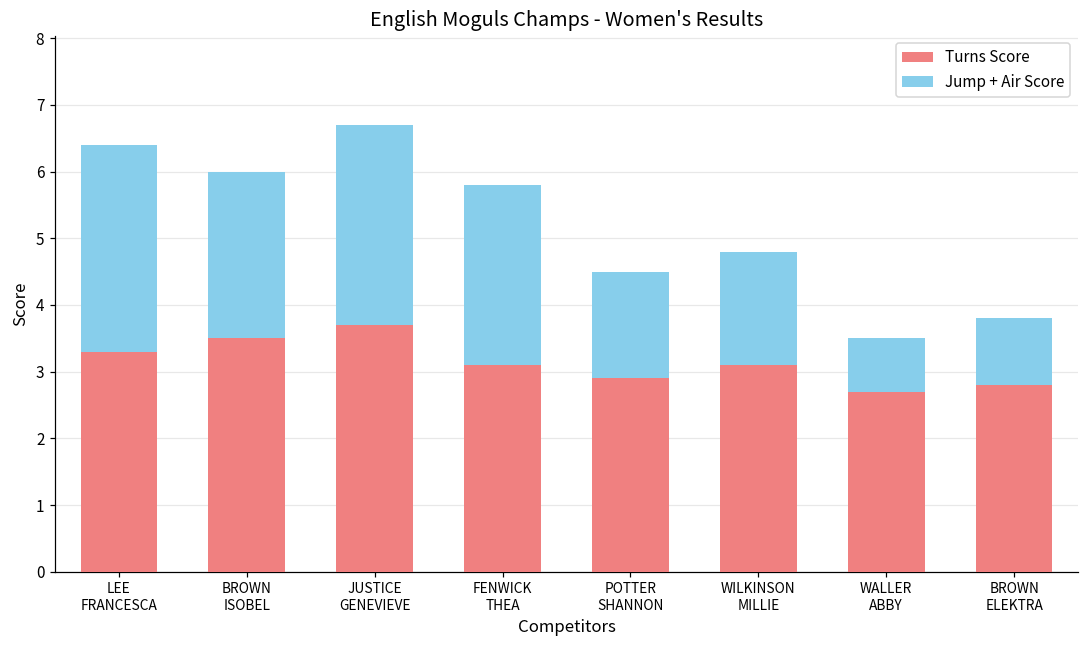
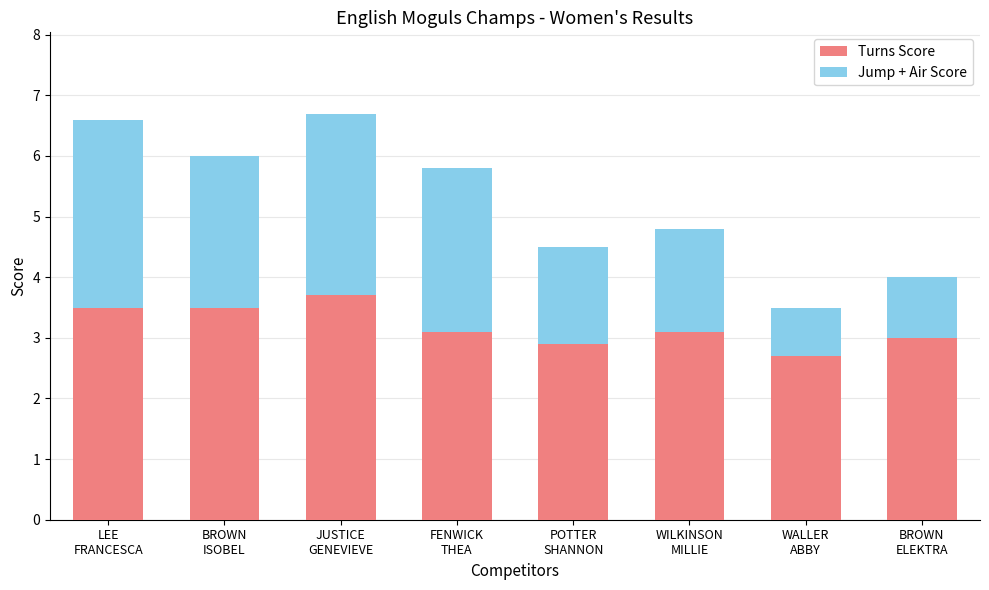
  {
    "Turns Score": {
-     "LEE FRANCESCA": 3.3,
+     "LEE FRANCESCA": 3.5,
      "BROWN ISOBEL": 3.5,
      "JUSTICE GENEVIEVE": 3.7,
      "FENWICK THEA": 3.1,
      "POTTER SHANNON": 2.9,
      "WILKINSON MILLIE": 3.1,
      "WALLER ABBY": 2.7,
-     "BROWN ELEKTRA": 2.8
+     "BROWN ELEKTRA": 3.0
    },
    "Jump + Air Score": {
      "LEE FRANCESCA": 3.1,
      "BROWN ISOBEL": 2.5,
      "JUSTICE GENEVIEVE": 3.0,
      "FENWICK THEA": 2.7,
      "POTTER SHANNON": 1.6,
      "WILKINSON MILLIE": 1.7,
      "WALLER ABBY": 0.8,
      "BROWN ELEKTRA": 1.0
    }
  }
